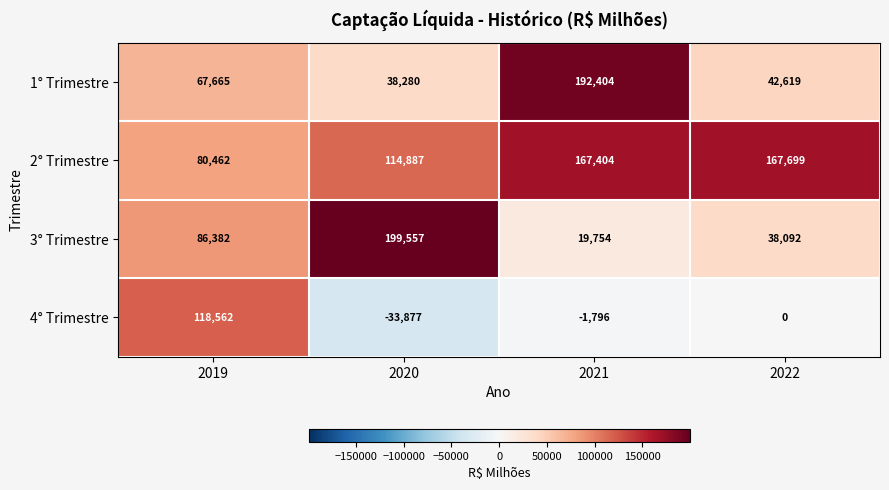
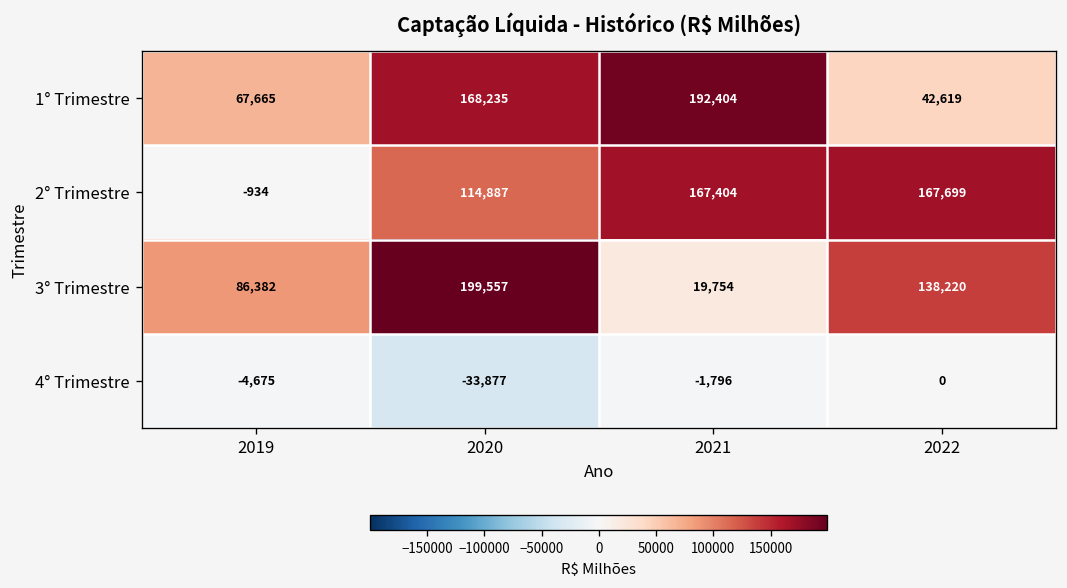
  {
    "1° Trimestre": {
      "2019": "67,665",
-     "2020": "38,280",
+     "2020": "168,235",
      "2021": "192,404",
      "2022": "42,619"
    },
    "2° Trimestre": {
-     "2019": "80,462",
+     "2019": "-934",
      "2020": "114,887",
      "2021": "167,404",
      "2022": "167,699"
    },
    "3° Trimestre": {
      "2019": "86,382",
      "2020": "199,557",
      "2021": "19,754",
-     "2022": "38,092"
+     "2022": "138,220"
    },
    "4° Trimestre": {
-     "2019": "118,562",
+     "2019": "-4,675",
      "2020": "-33,877",
      "2021": "-1,796",
      "2022": "0"
    }
  }
